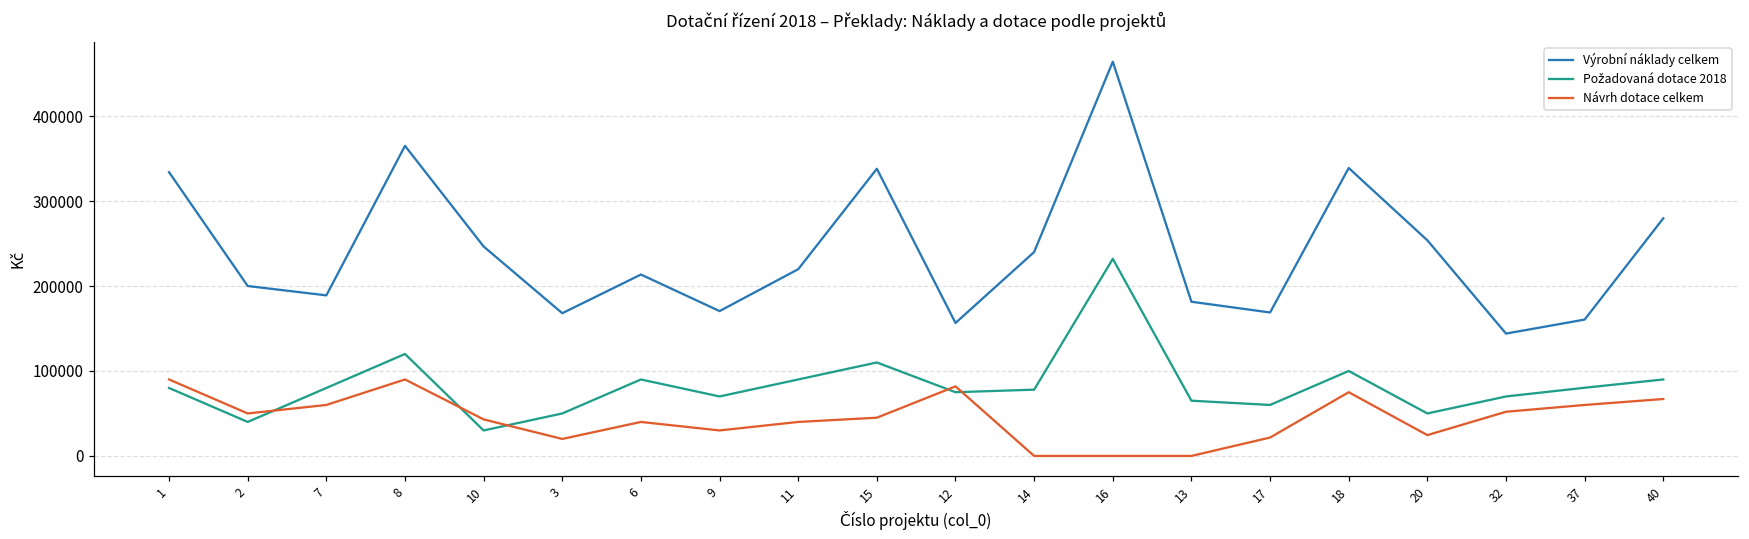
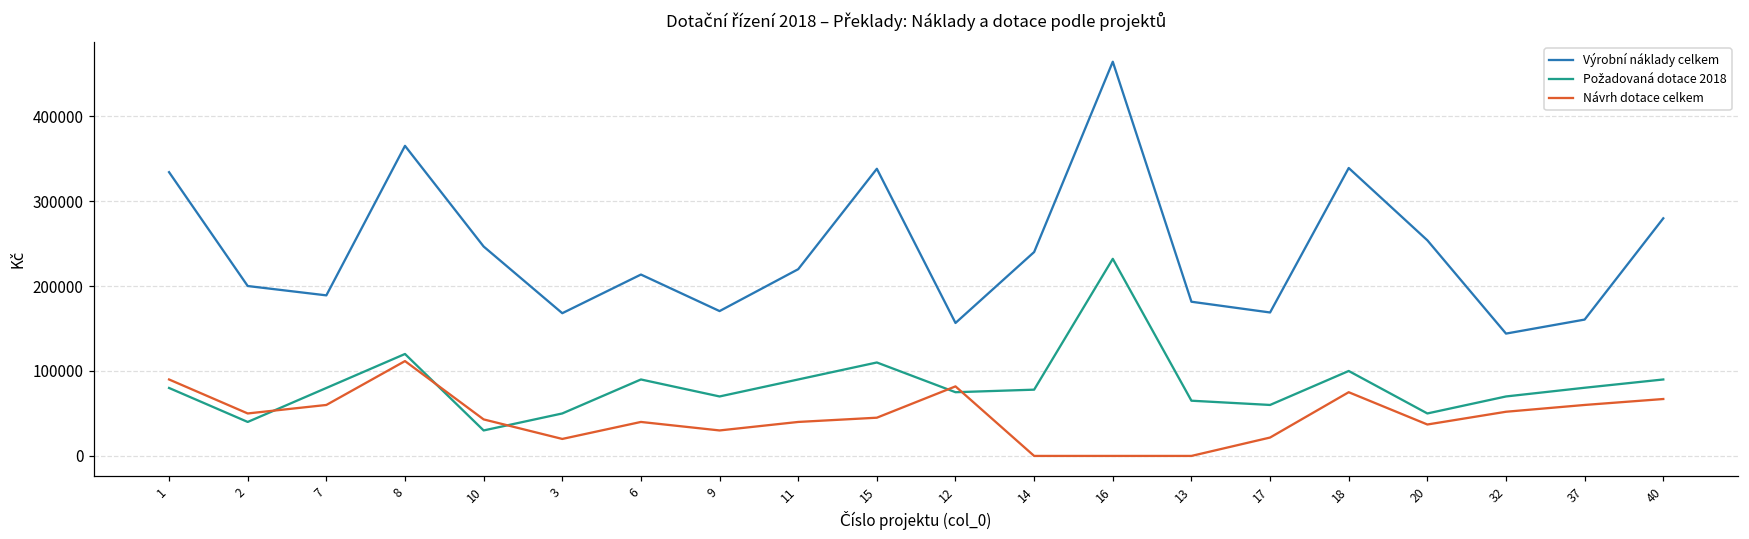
  {
    "Návrh dotace celkem": {
      "1": 90000,
      "2": 50000,
      "7": 60000,
-     "8": 90000,
+     "8": 110000,
      "10": 40000,
      "3": 20000,
      "6": 40000,
      "9": 30000,
      "11": 40000,
      "15": 50000,
      "12": 80000,
      "14": 0,
      "16": 0,
      "13": 0,
      "17": 20000,
      "18": 80000,
-     "20": 20000,
+     "20": 40000,
      "32": 50000,
      "37": 60000,
      "40": 70000
    }
  }
